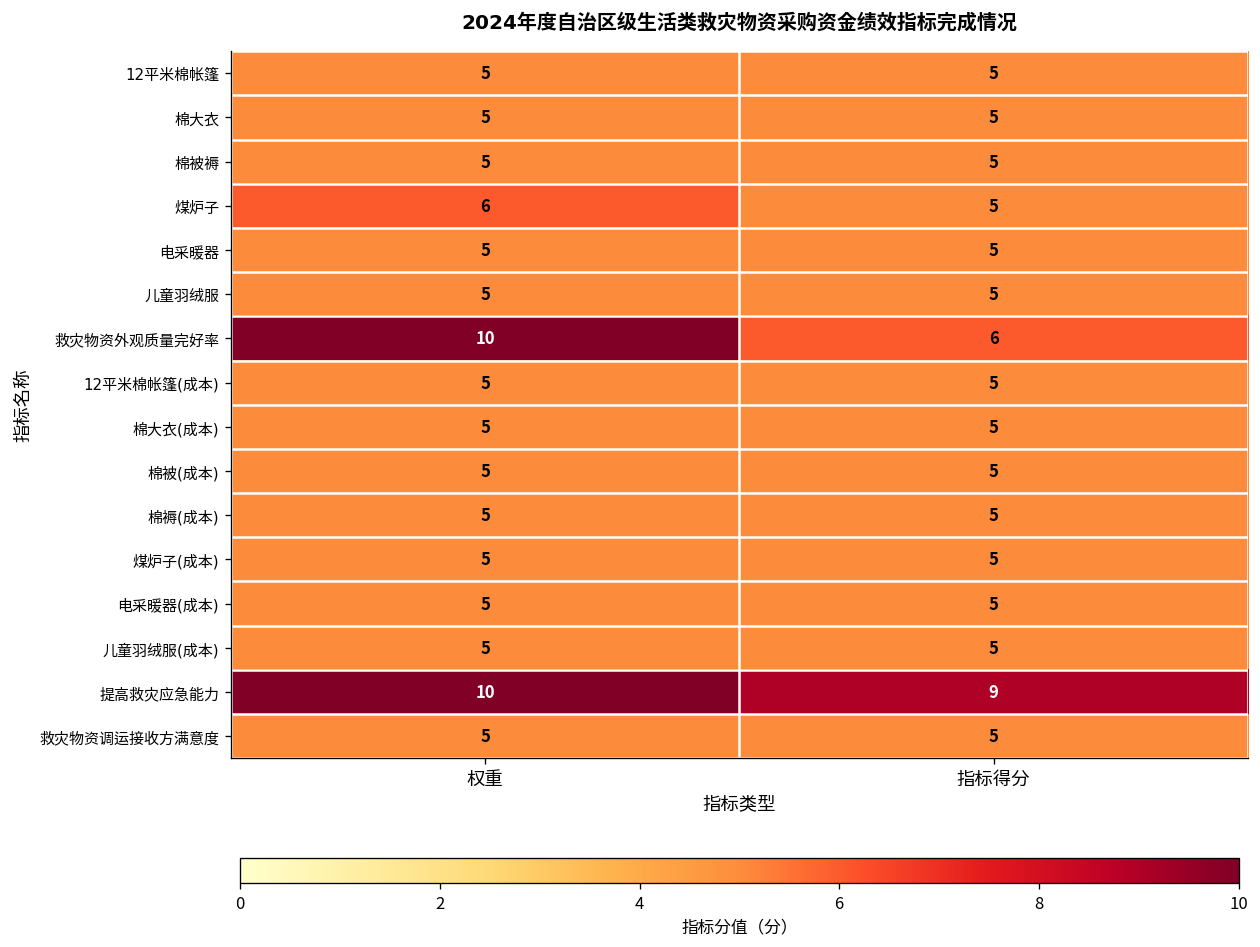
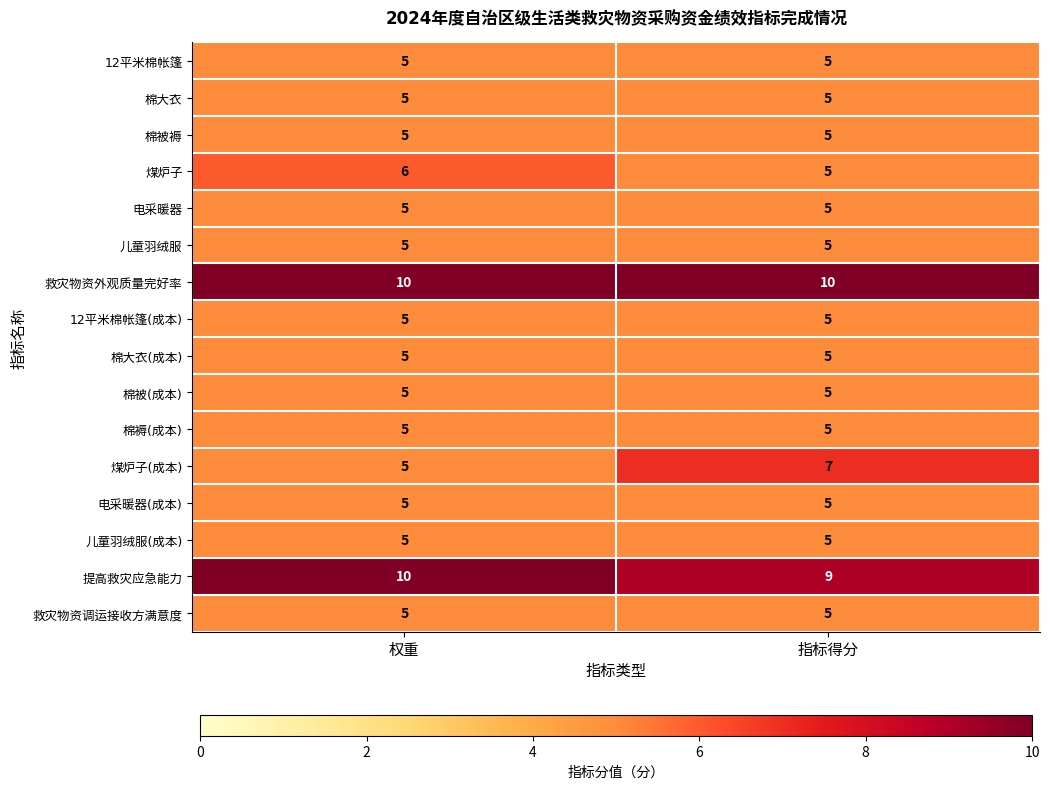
  {
    "12平米棉帐篷": {
      "权重": 5,
      "指标得分": 5
    },
    "棉大衣": {
      "权重": 5,
      "指标得分": 5
    },
    "棉被褥": {
      "权重": 5,
      "指标得分": 5
    },
    "煤炉子": {
      "权重": 6,
      "指标得分": 5
    },
    "电采暖器": {
      "权重": 5,
      "指标得分": 5
    },
    "儿童羽绒服": {
      "权重": 5,
      "指标得分": 5
    },
    "救灾物资外观质量完好率": {
      "权重": 10,
-     "指标得分": 6
+     "指标得分": 10
    },
    "12平米棉帐篷(成本)": {
      "权重": 5,
      "指标得分": 5
    },
    "棉大衣(成本)": {
      "权重": 5,
      "指标得分": 5
    },
    "棉被(成本)": {
      "权重": 5,
      "指标得分": 5
    },
    "棉褥(成本)": {
      "权重": 5,
      "指标得分": 5
    },
    "煤炉子(成本)": {
      "权重": 5,
-     "指标得分": 5
+     "指标得分": 7
    },
    "电采暖器(成本)": {
      "权重": 5,
      "指标得分": 5
    },
    "儿童羽绒服(成本)": {
      "权重": 5,
      "指标得分": 5
    },
    "提高救灾应急能力": {
      "权重": 10,
      "指标得分": 9
    },
    "救灾物资调运接收方满意度": {
      "权重": 5,
      "指标得分": 5
    }
  }
